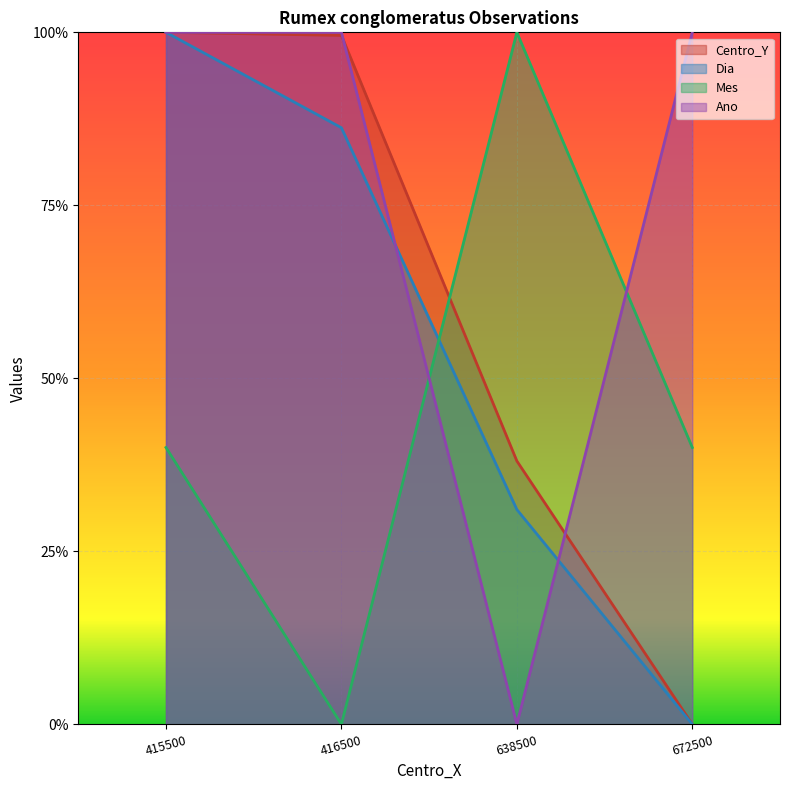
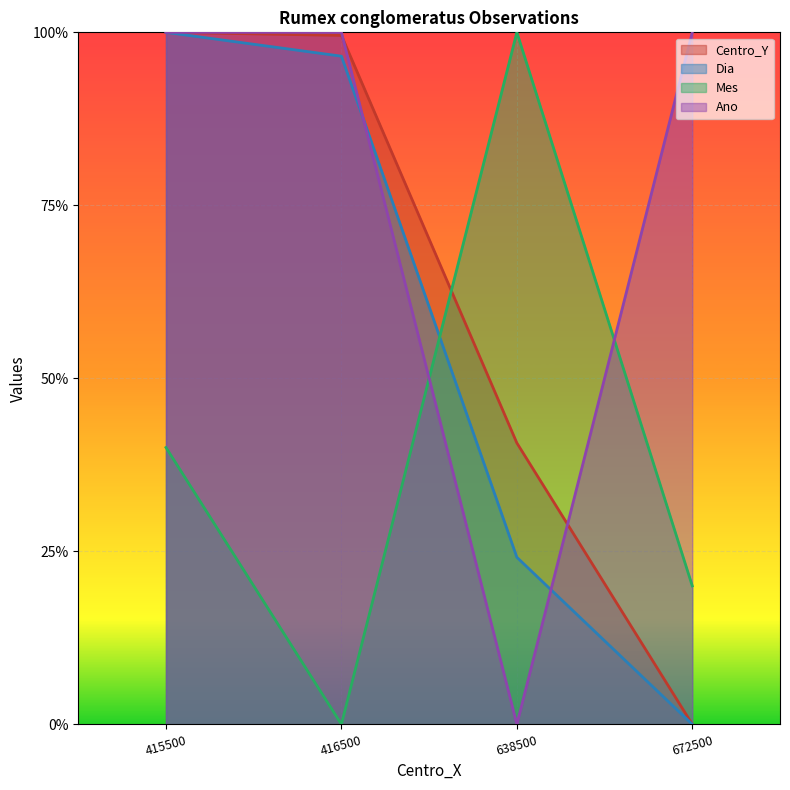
  {
    "Centro_Y": {
      "416500": "100%",
-     "638500": "38%"
+     "638500": "41%"
    },
    "Dia": {
-     "416500": "86%",
-     "638500": "31%"
+     "416500": "97%",
+     "638500": "24%"
    },
    "Mes": {
      "415500": "40%",
      "416500": "0%",
      "638500": "100%",
-     "672500": "40%"
+     "672500": "20%"
    },
    "Ano": {
      "416500": "100%",
      "638500": "0%",
      "672500": "100%"
    }
  }
